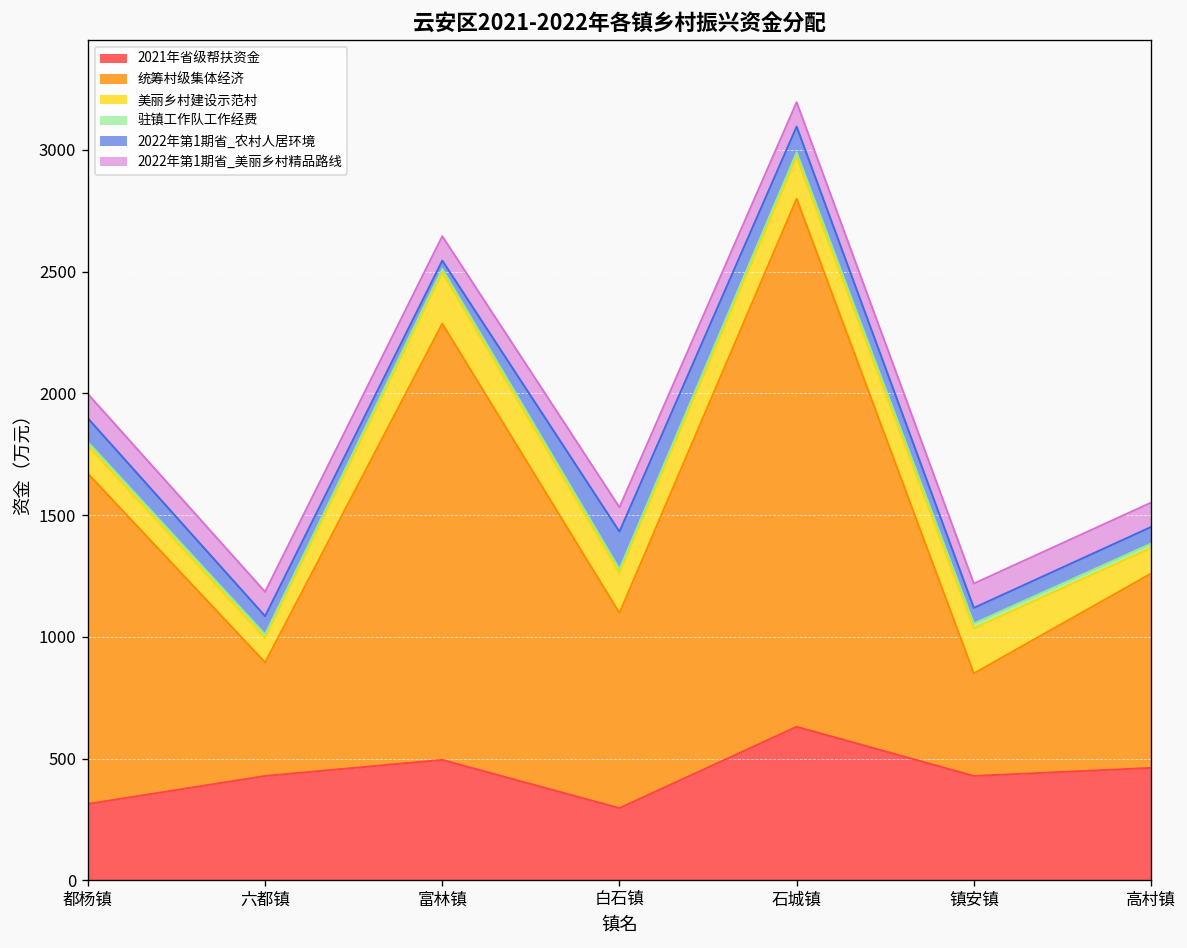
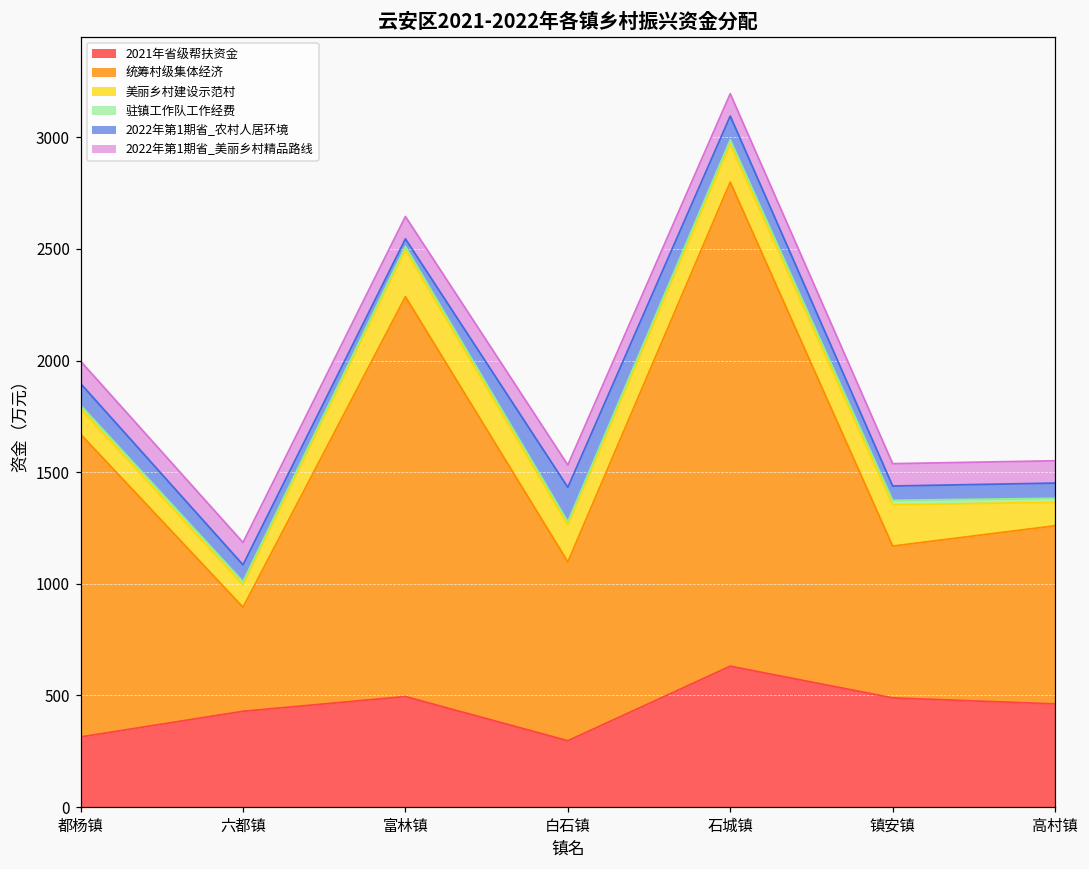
  {
    "2021年省级帮扶资金": {
      "都杨镇": 310,
      "六都镇": 430,
      "富林镇": 500,
      "白石镇": 300,
      "石城镇": 630,
-     "镇安镇": 430,
+     "镇安镇": 490,
      "高村镇": 460
    },
    "统筹村级集体经济": {
      "都杨镇": 1360,
      "六都镇": 470,
      "富林镇": 1790,
      "白石镇": 800,
      "石城镇": 2170,
-     "镇安镇": 420,
+     "镇安镇": 680,
      "高村镇": 800
    },
    "美丽乡村建设示范村": {
      "都杨镇": 120,
      "六都镇": 100,
      "富林镇": 210,
      "白石镇": 170,
      "石城镇": 170,
      "镇安镇": 190,
      "高村镇": 110
    },
    "驻镇工作队工作经费": {
      "都杨镇": 20,
      "六都镇": 20,
      "富林镇": 20,
      "白石镇": 20,
      "石城镇": 20,
      "镇安镇": 20,
      "高村镇": 20
    },
    "2022年第1期省_农村人居环境": {
      "都杨镇": 100,
      "六都镇": 80,
      "富林镇": 30,
      "白石镇": 150,
      "石城镇": 110,
      "镇安镇": 60,
      "高村镇": 70
    },
    "2022年第1期省_美丽乡村精品路线": {
      "都杨镇": 100,
      "六都镇": 100,
      "富林镇": 100,
      "白石镇": 100,
      "石城镇": 100,
      "镇安镇": 100,
      "高村镇": 100
    }
  }
